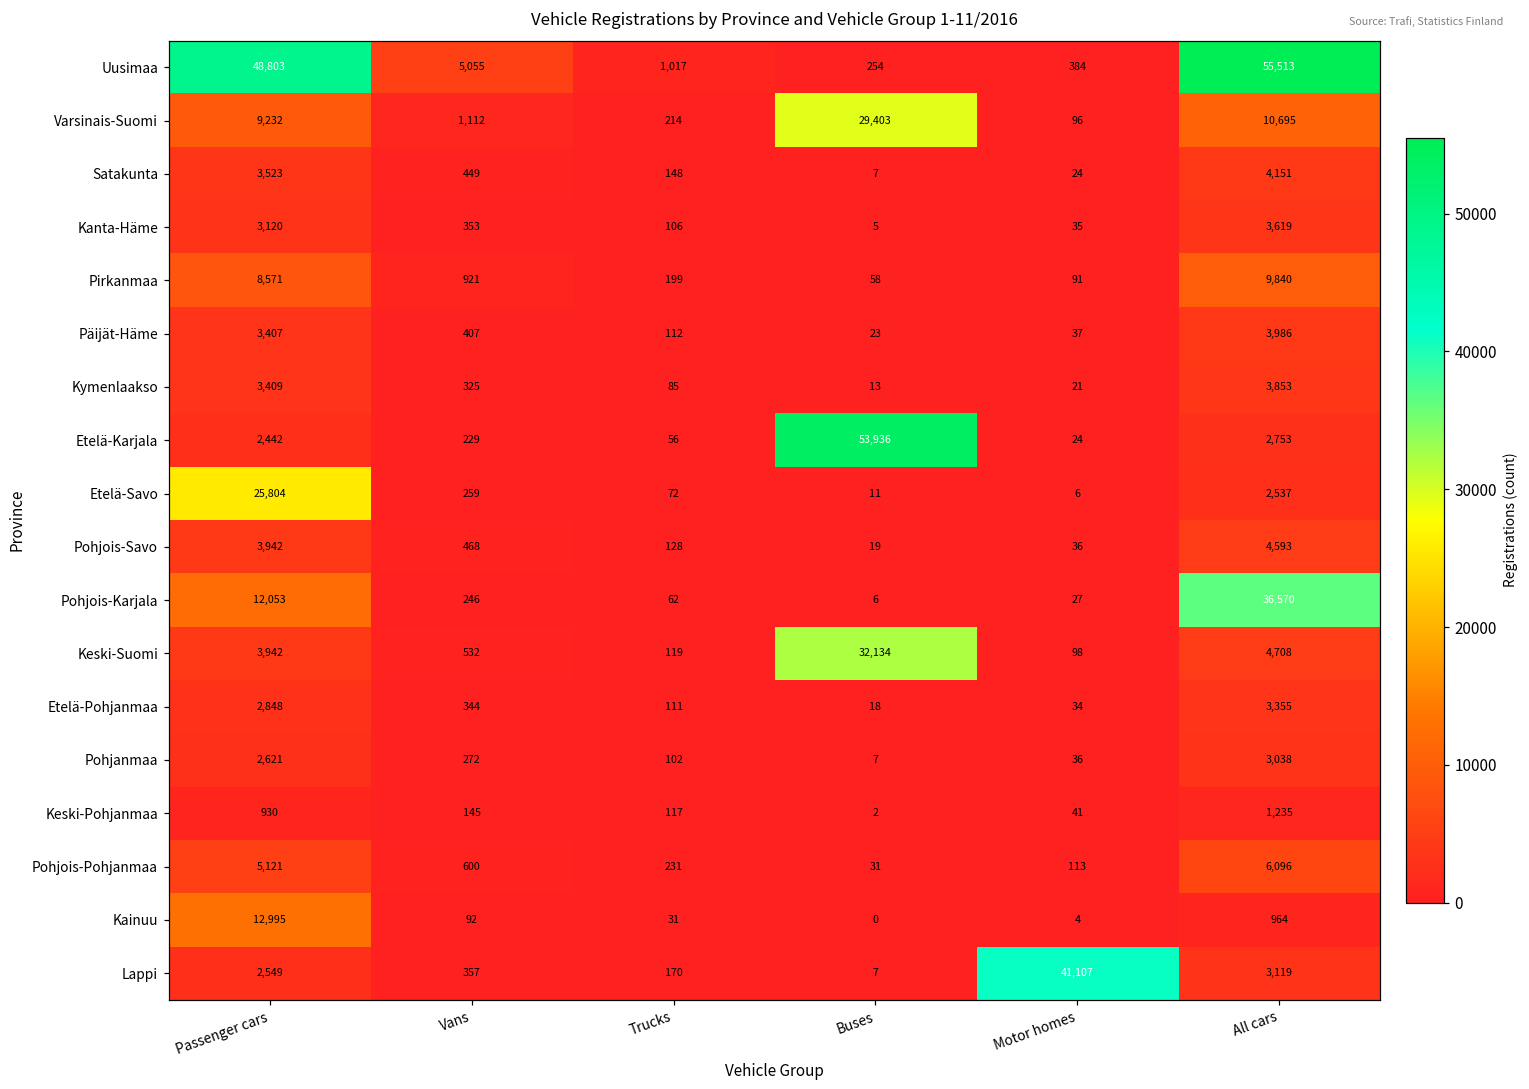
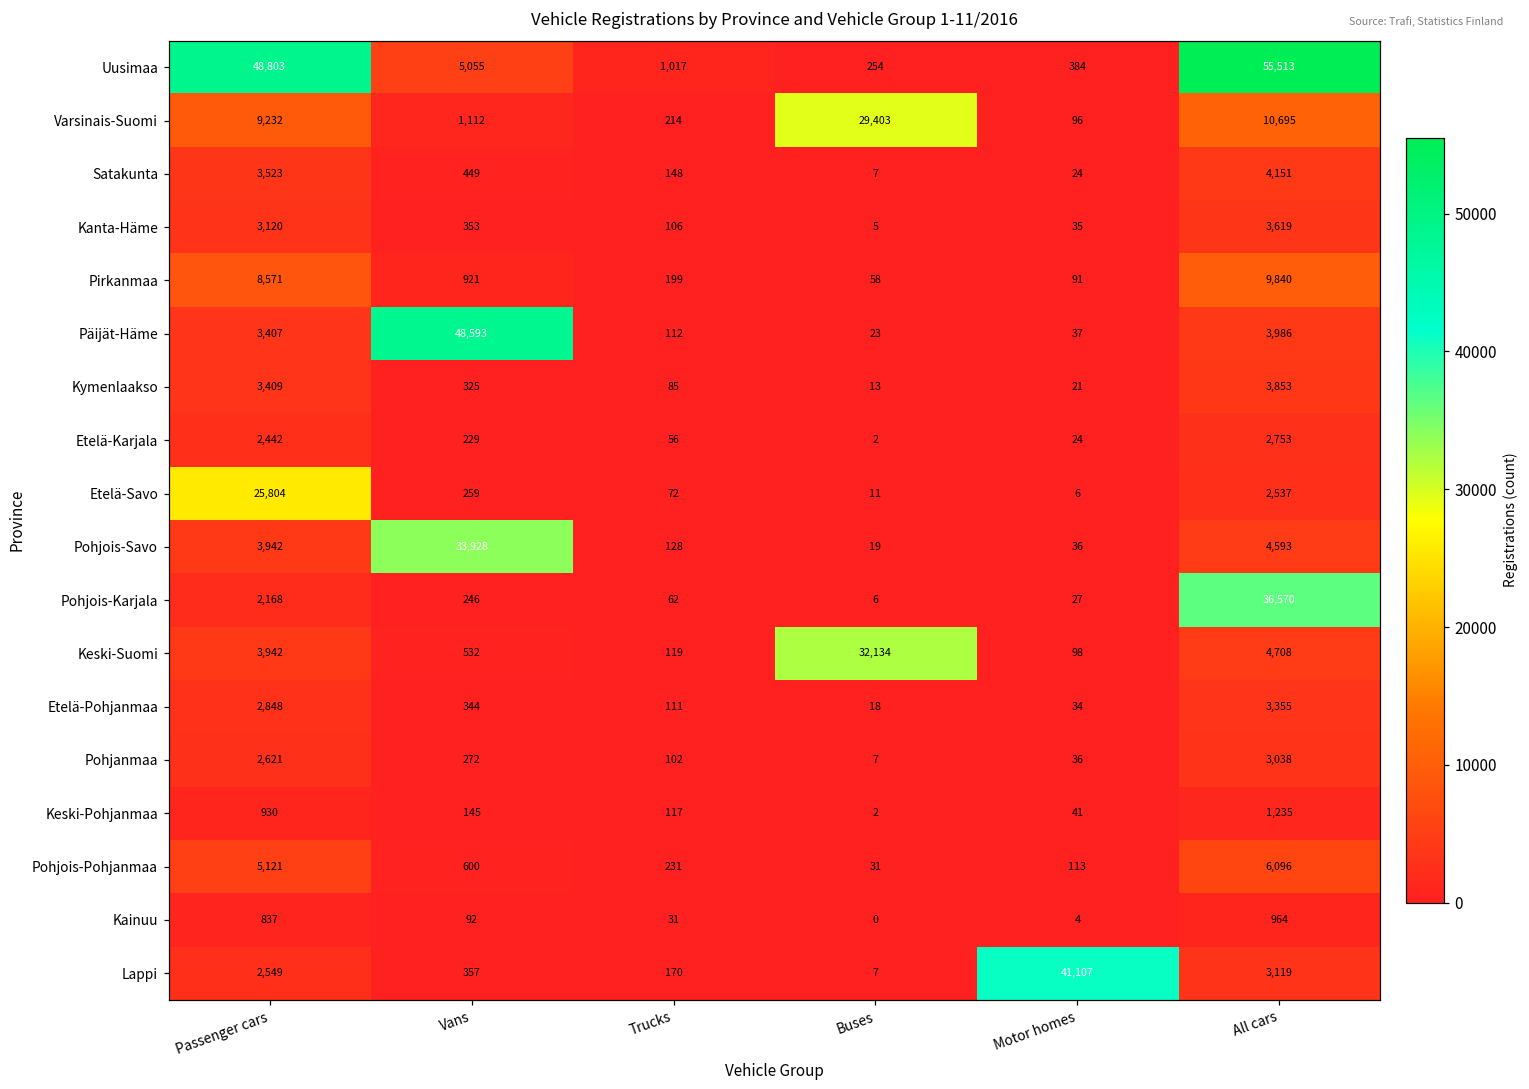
  {
    "Uusimaa": {
      "Passenger cars": "48,803",
      "Vans": "5,055",
      "Trucks": "1,017",
      "Buses": "254",
      "Motor homes": "384",
      "All cars": "55,513"
    },
    "Varsinais-Suomi": {
      "Passenger cars": "9,232",
      "Vans": "1,112",
      "Trucks": "214",
      "Buses": "29,403",
      "Motor homes": "96",
      "All cars": "10,695"
    },
    "Satakunta": {
      "Passenger cars": "3,523",
      "Vans": "449",
      "Trucks": "148",
      "Buses": "7",
      "Motor homes": "24",
      "All cars": "4,151"
    },
    "Kanta-Häme": {
      "Passenger cars": "3,120",
      "Vans": "353",
      "Trucks": "106",
      "Buses": "5",
      "Motor homes": "35",
      "All cars": "3,619"
    },
    "Pirkanmaa": {
      "Passenger cars": "8,571",
      "Vans": "921",
      "Trucks": "199",
      "Buses": "58",
      "Motor homes": "91",
      "All cars": "9,840"
    },
    "Päijät-Häme": {
      "Passenger cars": "3,407",
-     "Vans": "407",
+     "Vans": "48,593",
      "Trucks": "112",
      "Buses": "23",
      "Motor homes": "37",
      "All cars": "3,986"
    },
    "Kymenlaakso": {
      "Passenger cars": "3,409",
      "Vans": "325",
      "Trucks": "85",
      "Buses": "13",
      "Motor homes": "21",
      "All cars": "3,853"
    },
    "Etelä-Karjala": {
      "Passenger cars": "2,442",
      "Vans": "229",
      "Trucks": "56",
-     "Buses": "53,936",
+     "Buses": "2",
      "Motor homes": "24",
      "All cars": "2,753"
    },
    "Etelä-Savo": {
      "Passenger cars": "25,804",
      "Vans": "259",
      "Trucks": "72",
      "Buses": "11",
      "Motor homes": "6",
      "All cars": "2,537"
    },
    "Pohjois-Savo": {
      "Passenger cars": "3,942",
-     "Vans": "468",
+     "Vans": "33,928",
      "Trucks": "128",
      "Buses": "19",
      "Motor homes": "36",
      "All cars": "4,593"
    },
    "Pohjois-Karjala": {
-     "Passenger cars": "12,053",
+     "Passenger cars": "2,168",
      "Vans": "246",
      "Trucks": "62",
      "Buses": "6",
      "Motor homes": "27",
      "All cars": "36,570"
    },
    "Keski-Suomi": {
      "Passenger cars": "3,942",
      "Vans": "532",
      "Trucks": "119",
      "Buses": "32,134",
      "Motor homes": "98",
      "All cars": "4,708"
    },
    "Etelä-Pohjanmaa": {
      "Passenger cars": "2,848",
      "Vans": "344",
      "Trucks": "111",
      "Buses": "18",
      "Motor homes": "34",
      "All cars": "3,355"
    },
    "Pohjanmaa": {
      "Passenger cars": "2,621",
      "Vans": "272",
      "Trucks": "102",
      "Buses": "7",
      "Motor homes": "36",
      "All cars": "3,038"
    },
    "Keski-Pohjanmaa": {
      "Passenger cars": "930",
      "Vans": "145",
      "Trucks": "117",
      "Buses": "2",
      "Motor homes": "41",
      "All cars": "1,235"
    },
    "Pohjois-Pohjanmaa": {
      "Passenger cars": "5,121",
      "Vans": "600",
      "Trucks": "231",
      "Buses": "31",
      "Motor homes": "113",
      "All cars": "6,096"
    },
    "Kainuu": {
-     "Passenger cars": "12,995",
+     "Passenger cars": "837",
      "Vans": "92",
      "Trucks": "31",
      "Buses": "0",
      "Motor homes": "4",
      "All cars": "964"
    },
    "Lappi": {
      "Passenger cars": "2,549",
      "Vans": "357",
      "Trucks": "170",
      "Buses": "7",
      "Motor homes": "41,107",
      "All cars": "3,119"
    }
  }
